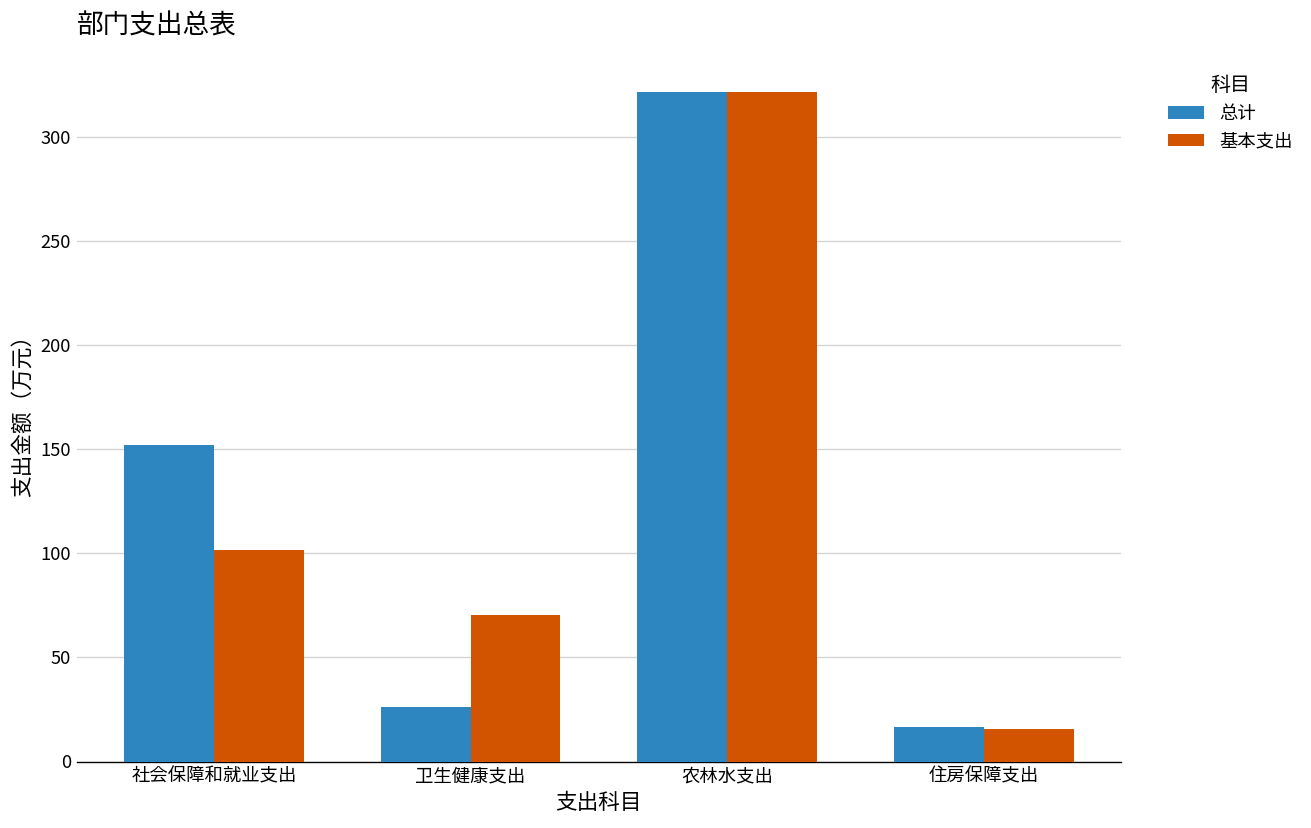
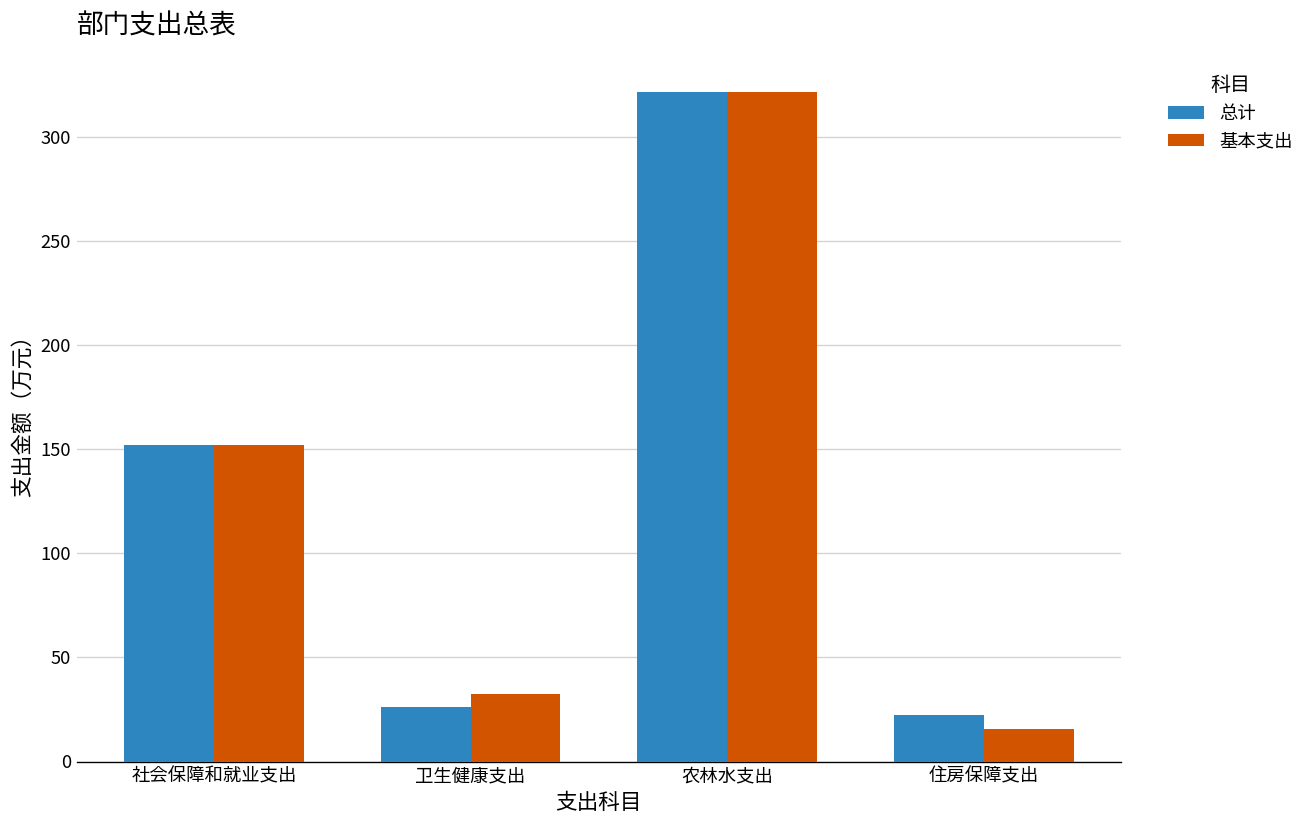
  {
    "总计": {
      "社会保障和就业支出": 152,
      "卫生健康支出": 26,
      "农林水支出": 321,
-     "住房保障支出": 17
+     "住房保障支出": 22
    },
    "基本支出": {
-     "社会保障和就业支出": 101,
-     "卫生健康支出": 70,
+     "社会保障和就业支出": 152,
+     "卫生健康支出": 33,
      "农林水支出": 321,
      "住房保障支出": 16
    }
  }
